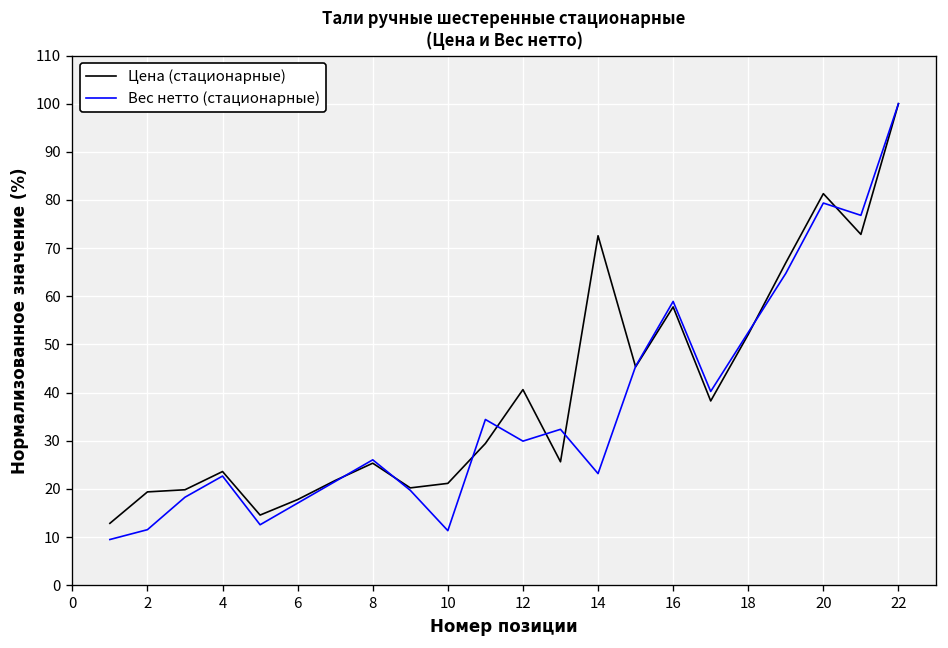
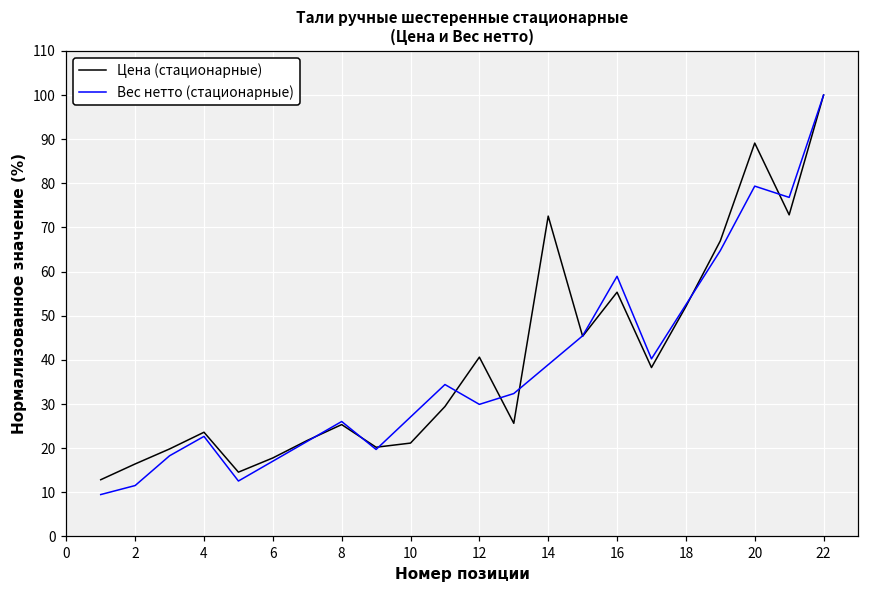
  {
    "Цена (стационарные)": {
-     "2": 19,
+     "2": 16,
      "4": 24,
      "6": 18,
      "8": 25,
      "10": 21,
      "12": 41,
      "14": 73,
-     "16": 58,
-     "20": 81
+     "16": 55,
+     "20": 89
    },
    "Вес нетто (стационарные)": {
      "2": 12,
      "4": 23,
      "6": 17,
      "8": 26,
-     "10": 11,
+     "10": 27,
      "12": 30,
-     "14": 23,
+     "14": 39,
      "16": 59,
      "20": 79
    }
  }
